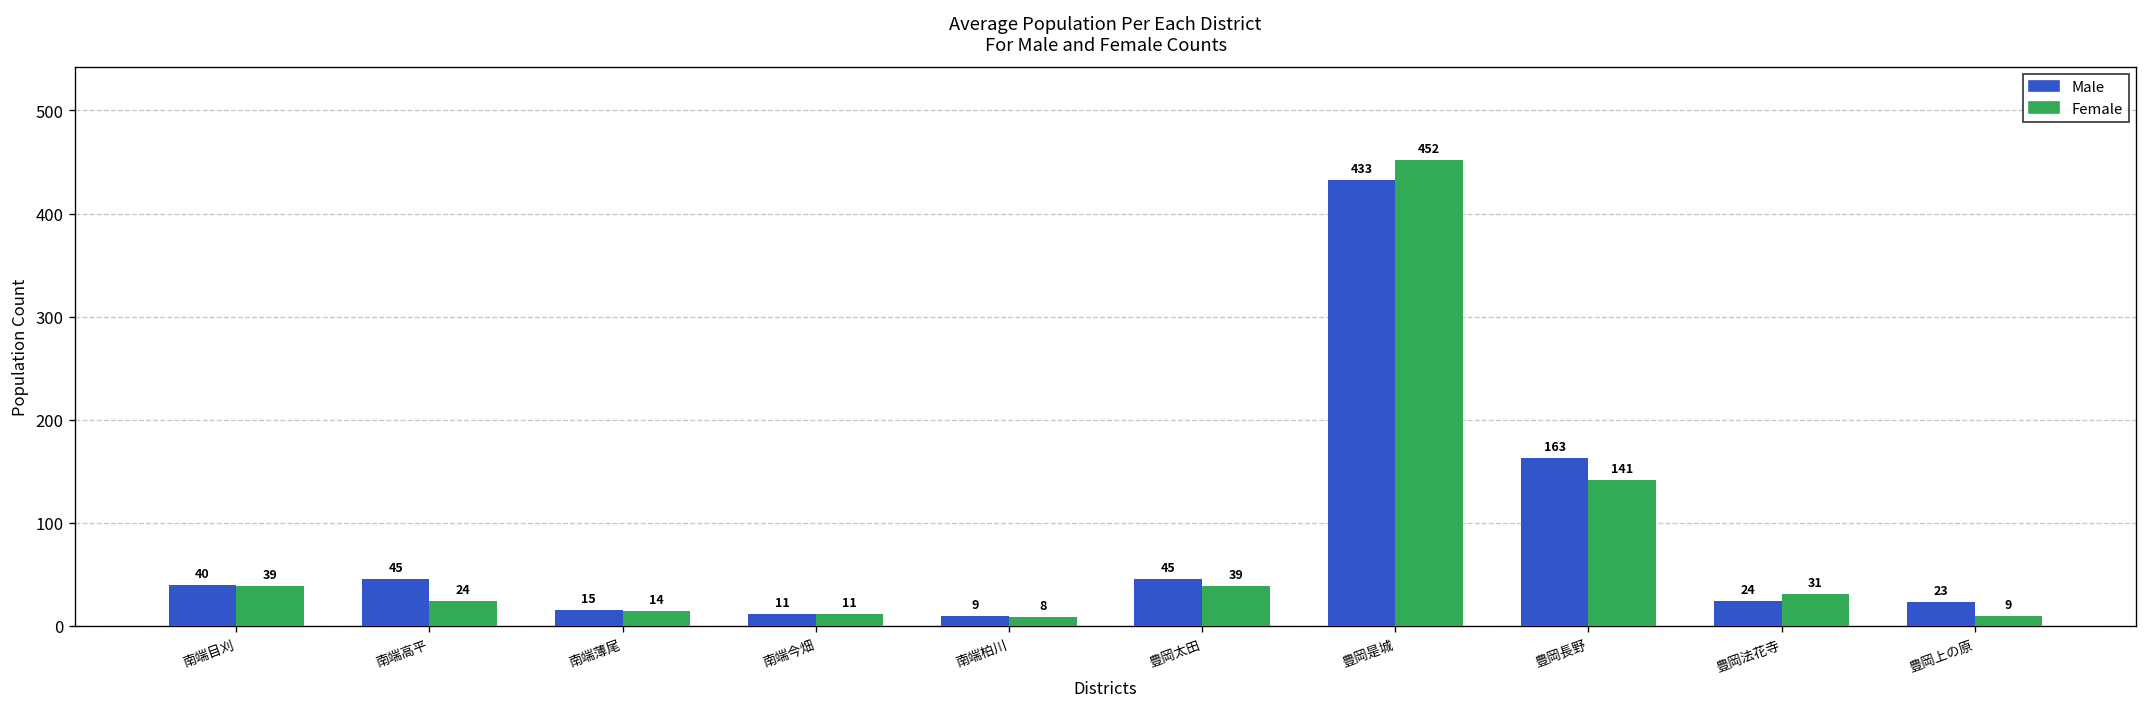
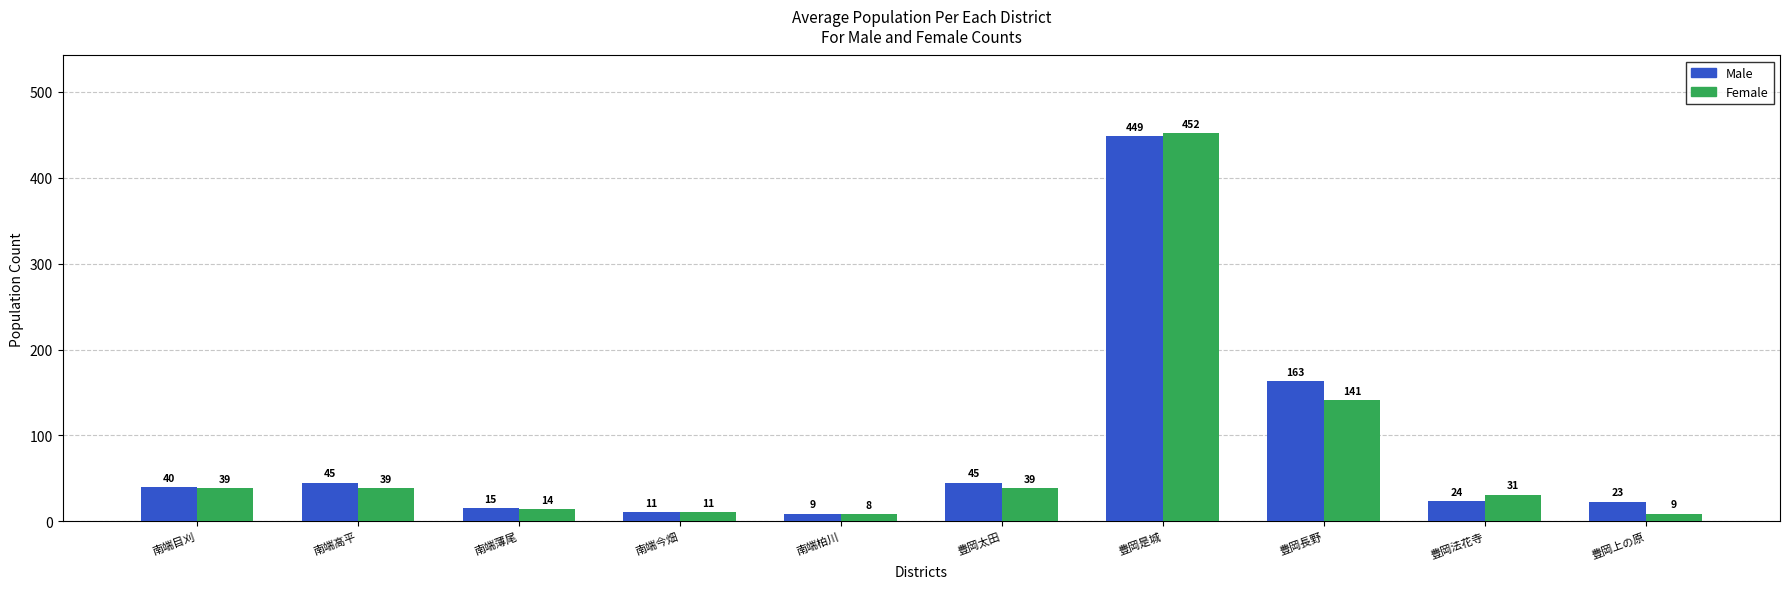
  {
    "Male": {
      "南端目刈": 40,
      "南端高平": 45,
      "南端薄尾": 15,
      "南端今畑": 11,
      "南端柏川": 9,
      "豊岡太田": 45,
-     "豊岡是城": 433,
+     "豊岡是城": 449,
      "豊岡長野": 163,
      "豊岡法花寺": 24,
      "豊岡上の原": 23
    },
    "Female": {
      "南端目刈": 39,
-     "南端高平": 24,
+     "南端高平": 39,
      "南端薄尾": 14,
      "南端今畑": 11,
      "南端柏川": 8,
      "豊岡太田": 39,
      "豊岡是城": 452,
      "豊岡長野": 141,
      "豊岡法花寺": 31,
      "豊岡上の原": 9
    }
  }
